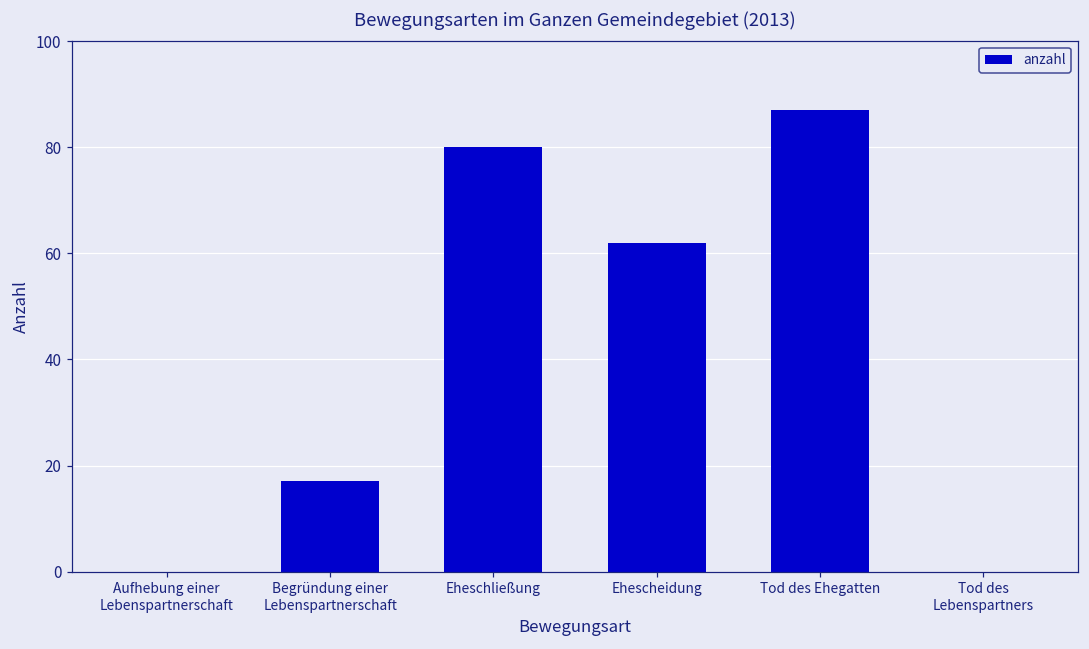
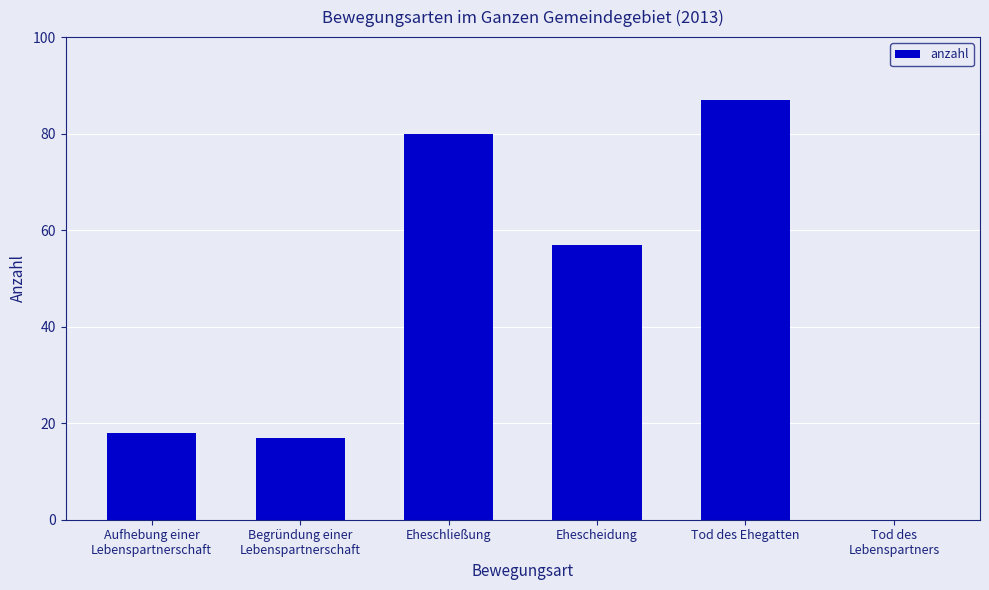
  {
-   "Aufhebung einer Lebenspartnerschaft": 0,
+   "Aufhebung einer Lebenspartnerschaft": 18,
    "Begründung einer Lebenspartnerschaft": 17,
    "Eheschließung": 80,
-   "Ehescheidung": 62,
+   "Ehescheidung": 57,
    "Tod des Ehegatten": 87,
    "Tod des Lebenspartners": 0
  }
